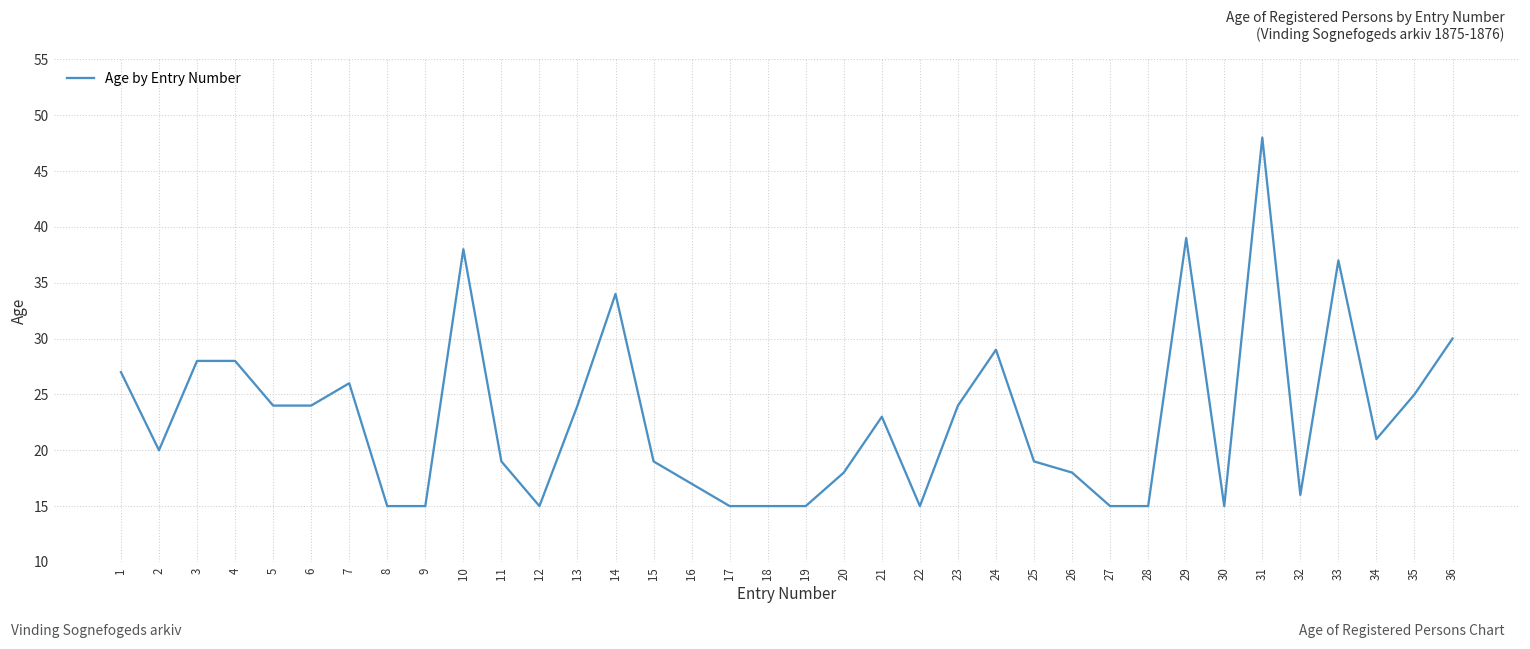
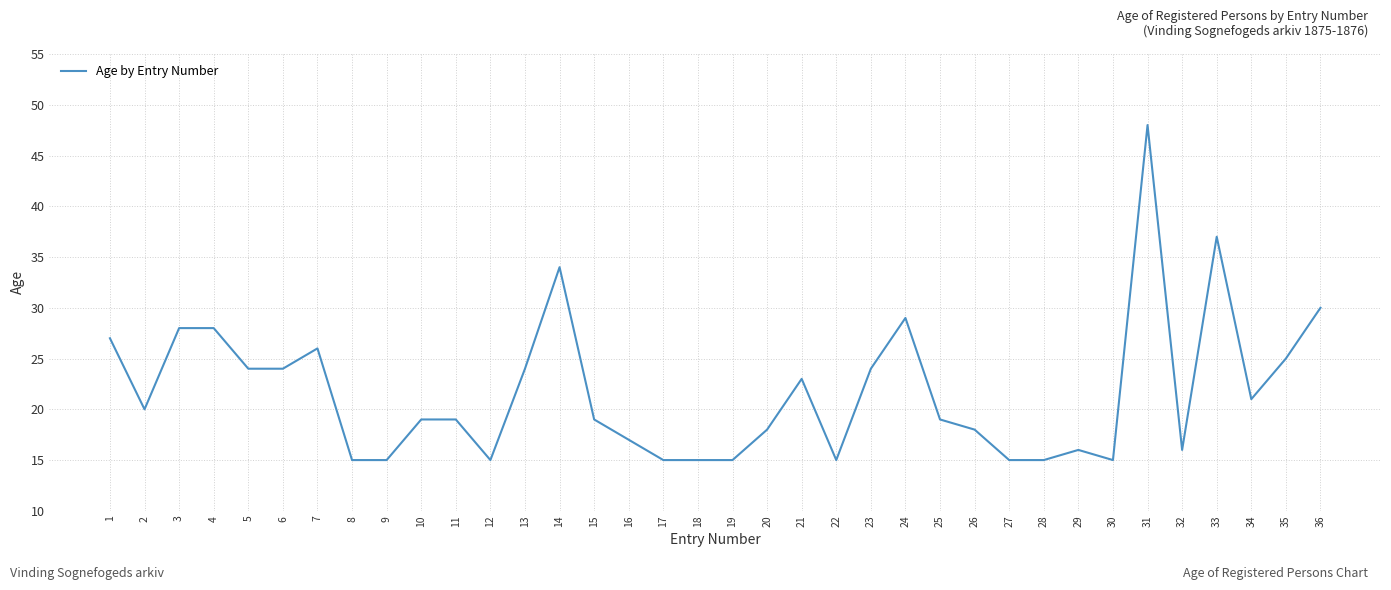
  {
    "1": 27,
    "2": 20,
    "3": 28,
    "4": 28,
    "5": 24,
    "6": 24,
    "7": 26,
    "8": 15,
    "9": 15,
-   "10": 38,
+   "10": 19,
    "11": 19,
    "12": 15,
    "13": 24,
    "14": 34,
    "15": 19,
    "16": 17,
    "17": 15,
    "18": 15,
    "19": 15,
    "20": 18,
    "21": 23,
    "22": 15,
    "23": 24,
    "24": 29,
    "25": 19,
    "26": 18,
    "27": 15,
    "28": 15,
-   "29": 39,
+   "29": 16,
    "30": 15,
    "31": 48,
    "32": 16,
    "33": 37,
    "34": 21,
    "35": 25,
    "36": 30
  }
